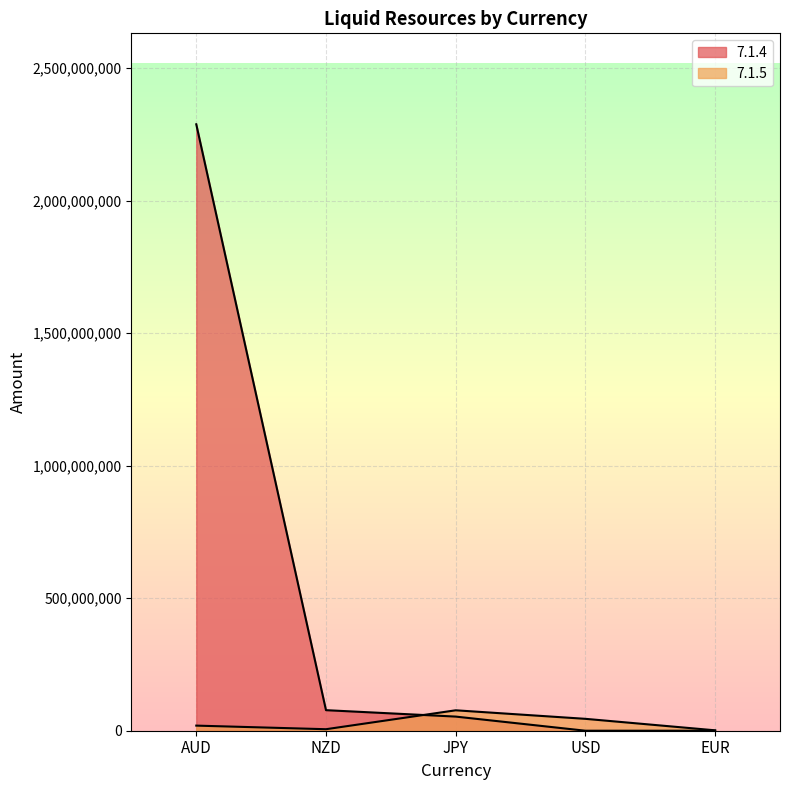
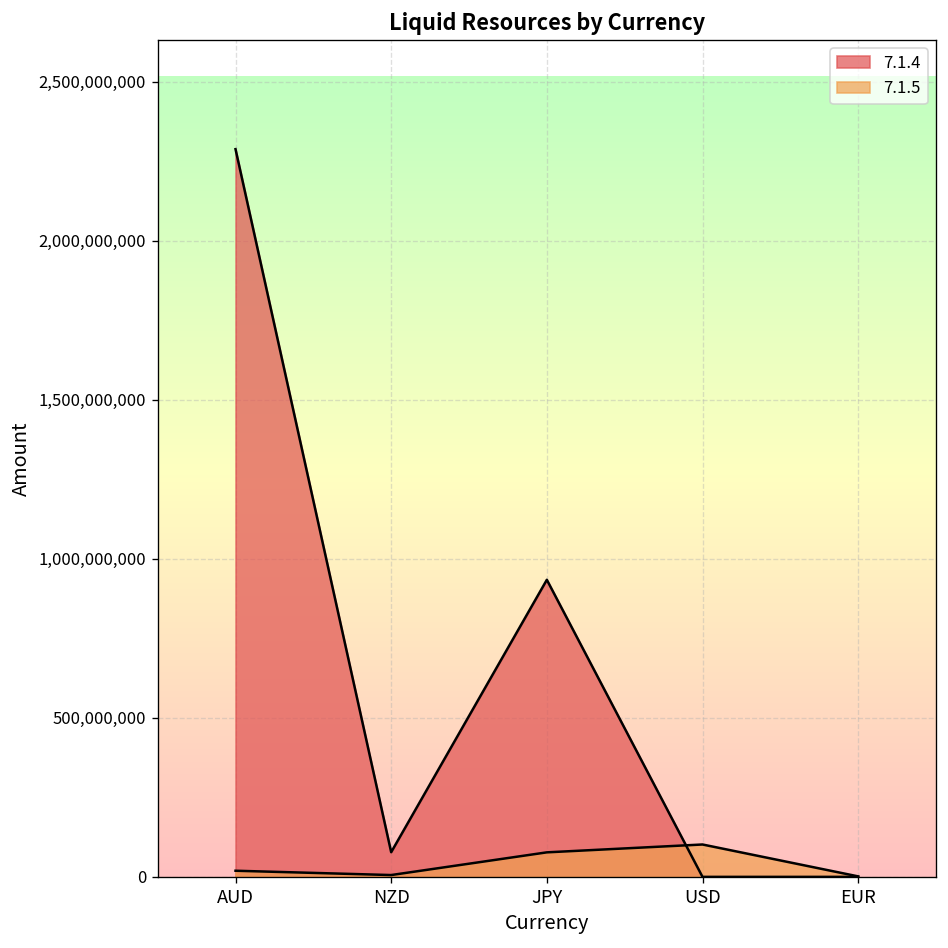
  {
    "7.1.4": {
      "AUD": "2,290,000,000",
      "NZD": "80,000,000",
-     "JPY": "50,000,000",
+     "JPY": "930,000,000",
      "USD": "0"
    },
    "7.1.5": {
      "AUD": "20,000,000",
      "NZD": "10,000,000",
      "JPY": "80,000,000",
-     "USD": "40,000,000"
+     "USD": "100,000,000"
    }
  }
